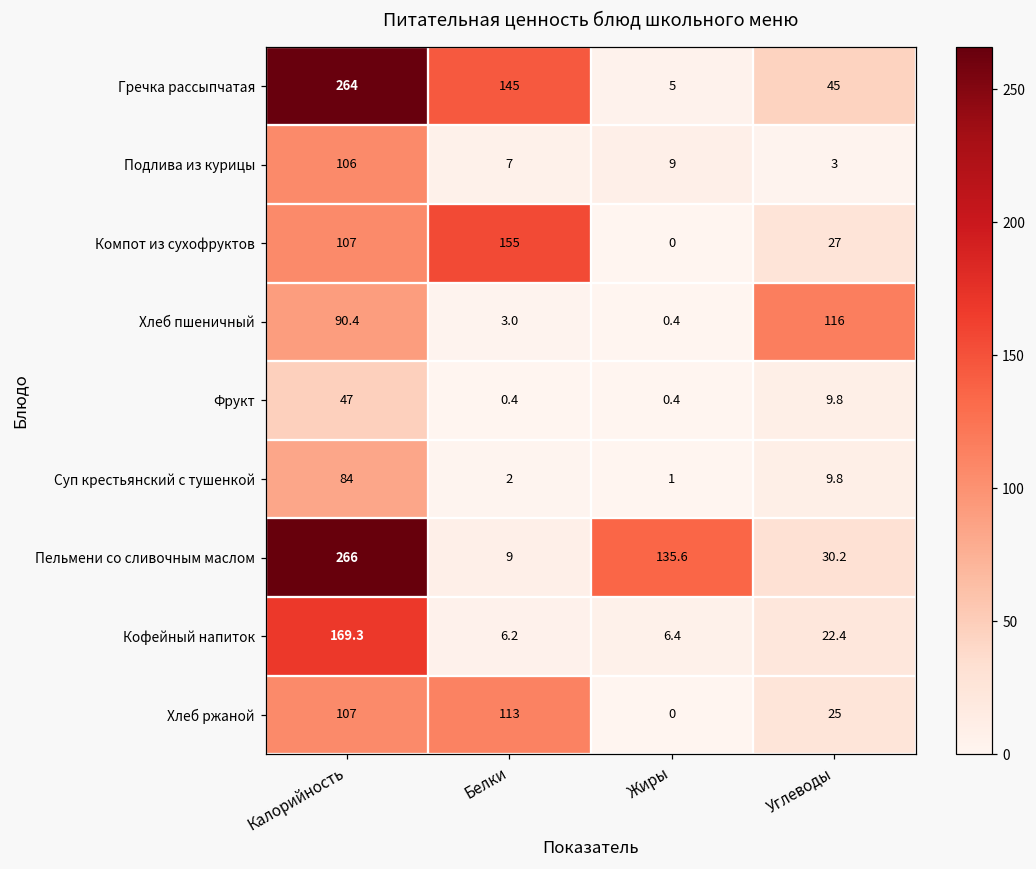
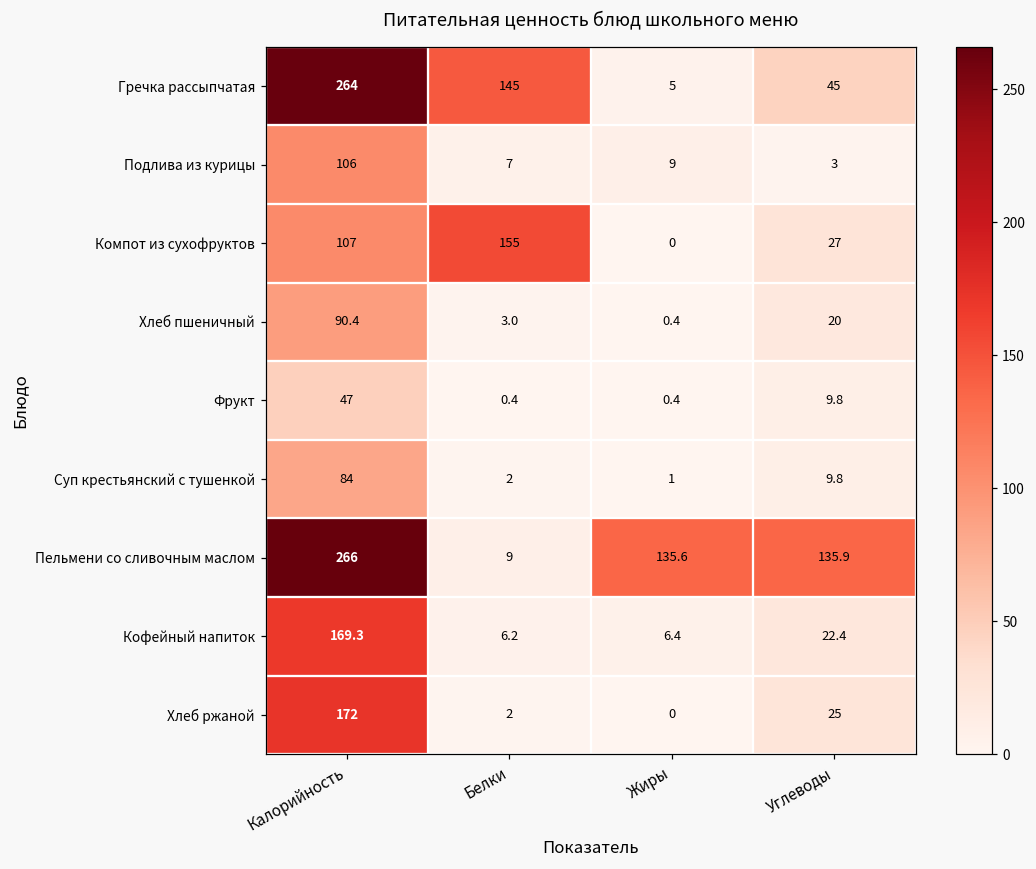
  {
    "Гречка рассыпчатая": {
      "Калорийность": 264,
      "Белки": 145,
      "Жиры": 5,
      "Углеводы": 45
    },
    "Подлива из курицы": {
      "Калорийность": 106,
      "Белки": 7,
      "Жиры": 9,
      "Углеводы": 3
    },
    "Компот из сухофруктов": {
      "Калорийность": 107,
      "Белки": 155,
      "Жиры": 0,
      "Углеводы": 27
    },
    "Хлеб пшеничный": {
      "Калорийность": 90.4,
      "Белки": 3.0,
      "Жиры": 0.4,
-     "Углеводы": 116
+     "Углеводы": 20
    },
    "Фрукт": {
      "Калорийность": 47,
      "Белки": 0.4,
      "Жиры": 0.4,
      "Углеводы": 9.8
    },
    "Суп крестьянский с тушенкой": {
      "Калорийность": 84,
      "Белки": 2,
      "Жиры": 1,
      "Углеводы": 9.8
    },
    "Пельмени со сливочным маслом": {
      "Калорийность": 266,
      "Белки": 9,
      "Жиры": 135.6,
-     "Углеводы": 30.2
+     "Углеводы": 135.9
    },
    "Кофейный напиток": {
      "Калорийность": 169.3,
      "Белки": 6.2,
      "Жиры": 6.4,
      "Углеводы": 22.4
    },
    "Хлеб ржаной": {
-     "Калорийность": 107,
-     "Белки": 113,
+     "Калорийность": 172,
+     "Белки": 2,
      "Жиры": 0,
      "Углеводы": 25
    }
  }
